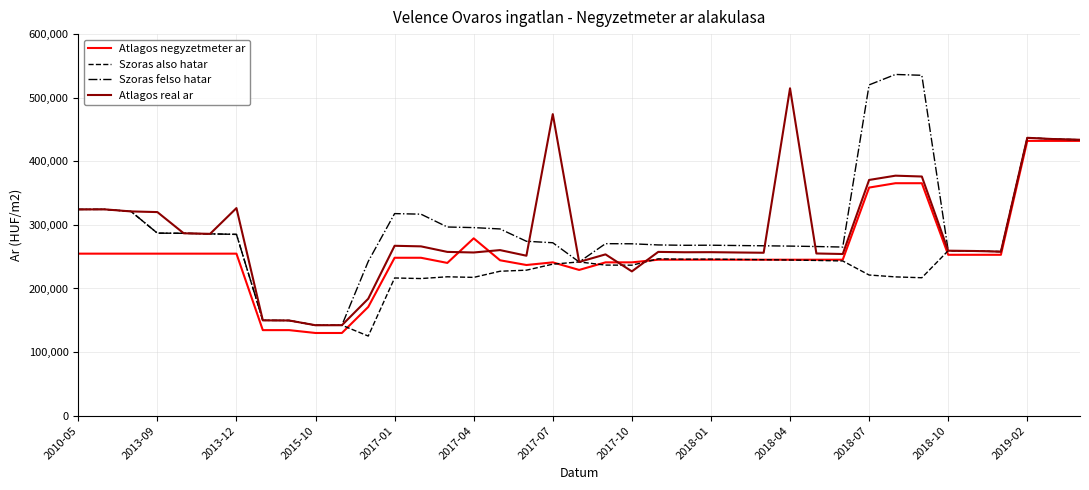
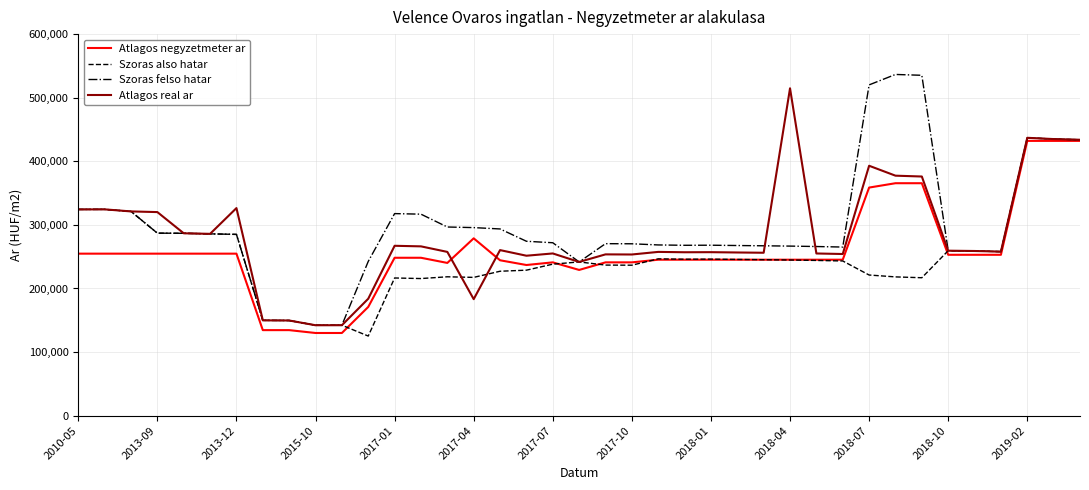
  {
    "Atlagos negyzetmeter ar": {
      "2010-05": "250,000",
      "2013-09": "250,000",
      "2013-12": "250,000",
      "2015-10": "130,000",
      "2017-01": "250,000",
      "2017-04": "280,000",
      "2017-10": "240,000",
      "2018-07": "360,000",
      "2018-10": "250,000",
      "2019-02": "430,000"
    },
    "Atlagos real ar": {
      "2013-09": "320,000",
      "2013-12": "330,000",
      "2017-01": "270,000",
-     "2017-04": "260,000",
-     "2017-07": "470,000",
-     "2017-10": "230,000",
+     "2017-04": "180,000",
+     "2017-07": "260,000",
+     "2017-10": "250,000",
      "2018-01": "260,000",
      "2018-04": "510,000",
-     "2018-07": "370,000"
+     "2018-07": "390,000"
    }
  }
